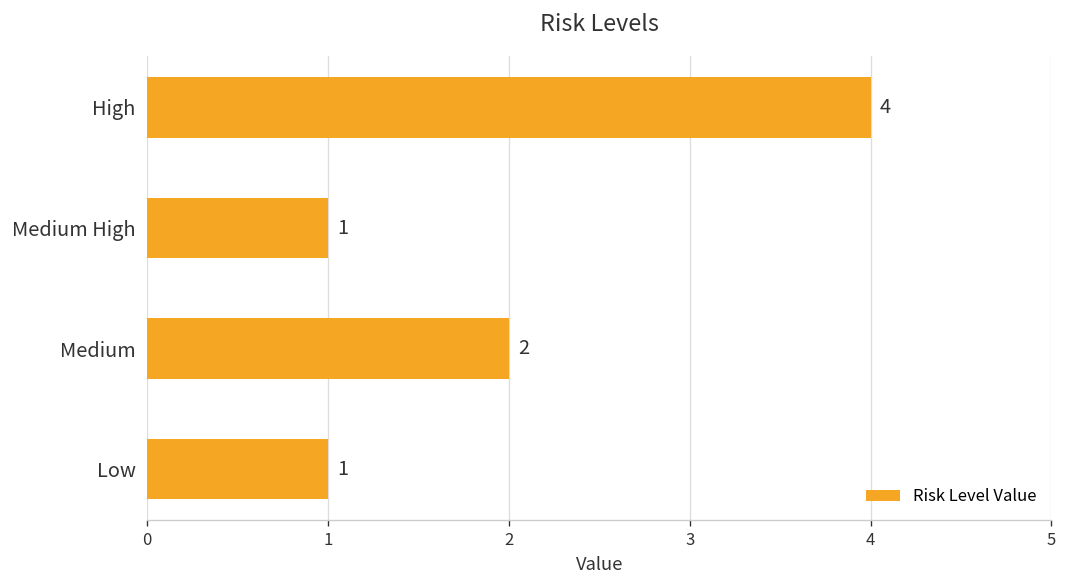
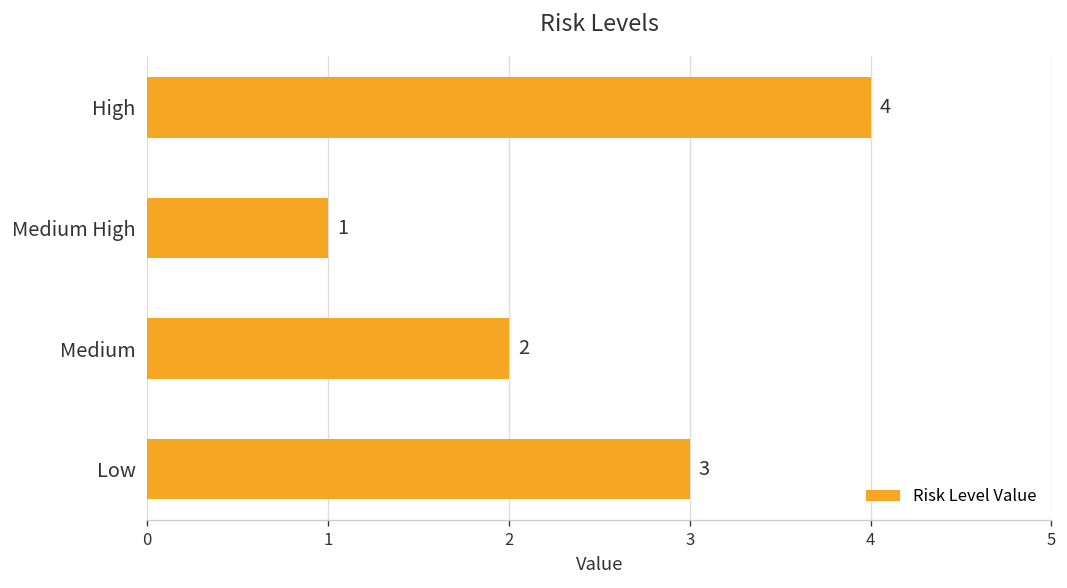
  {
    "High": 4,
    "Medium High": 1,
    "Medium": 2,
-   "Low": 1
+   "Low": 3
  }
